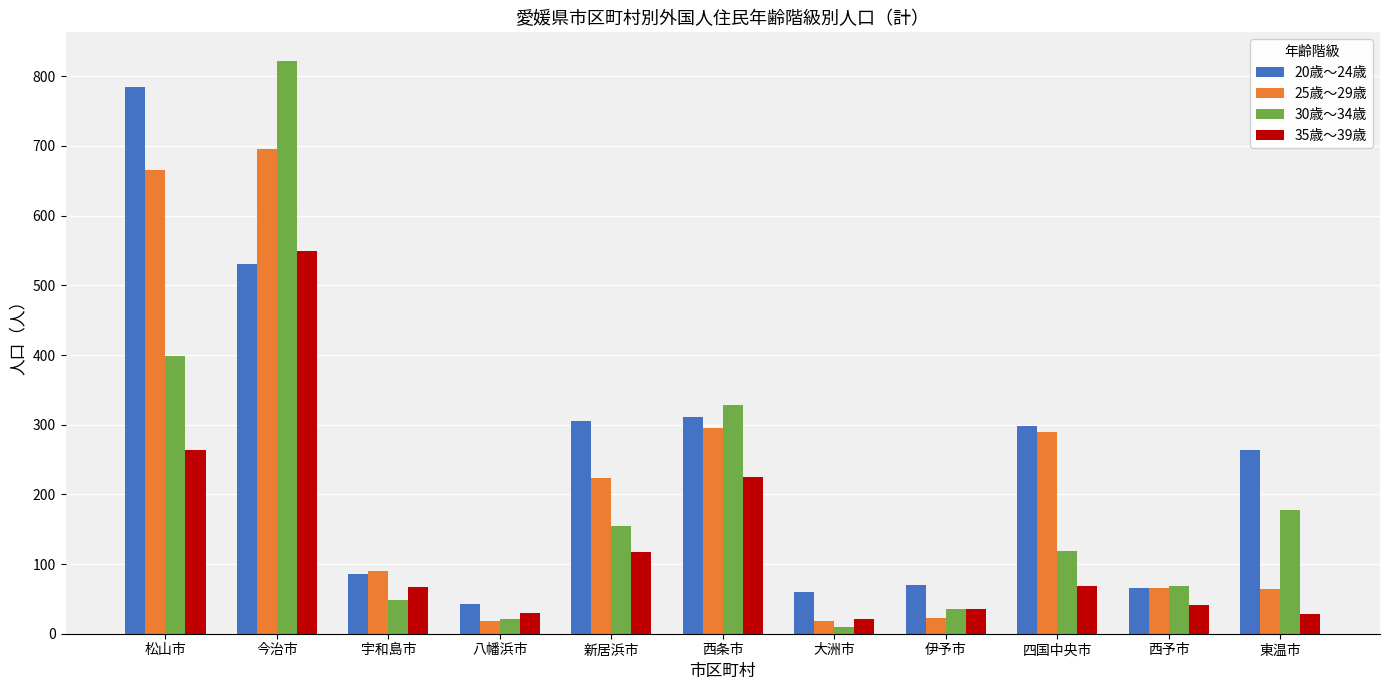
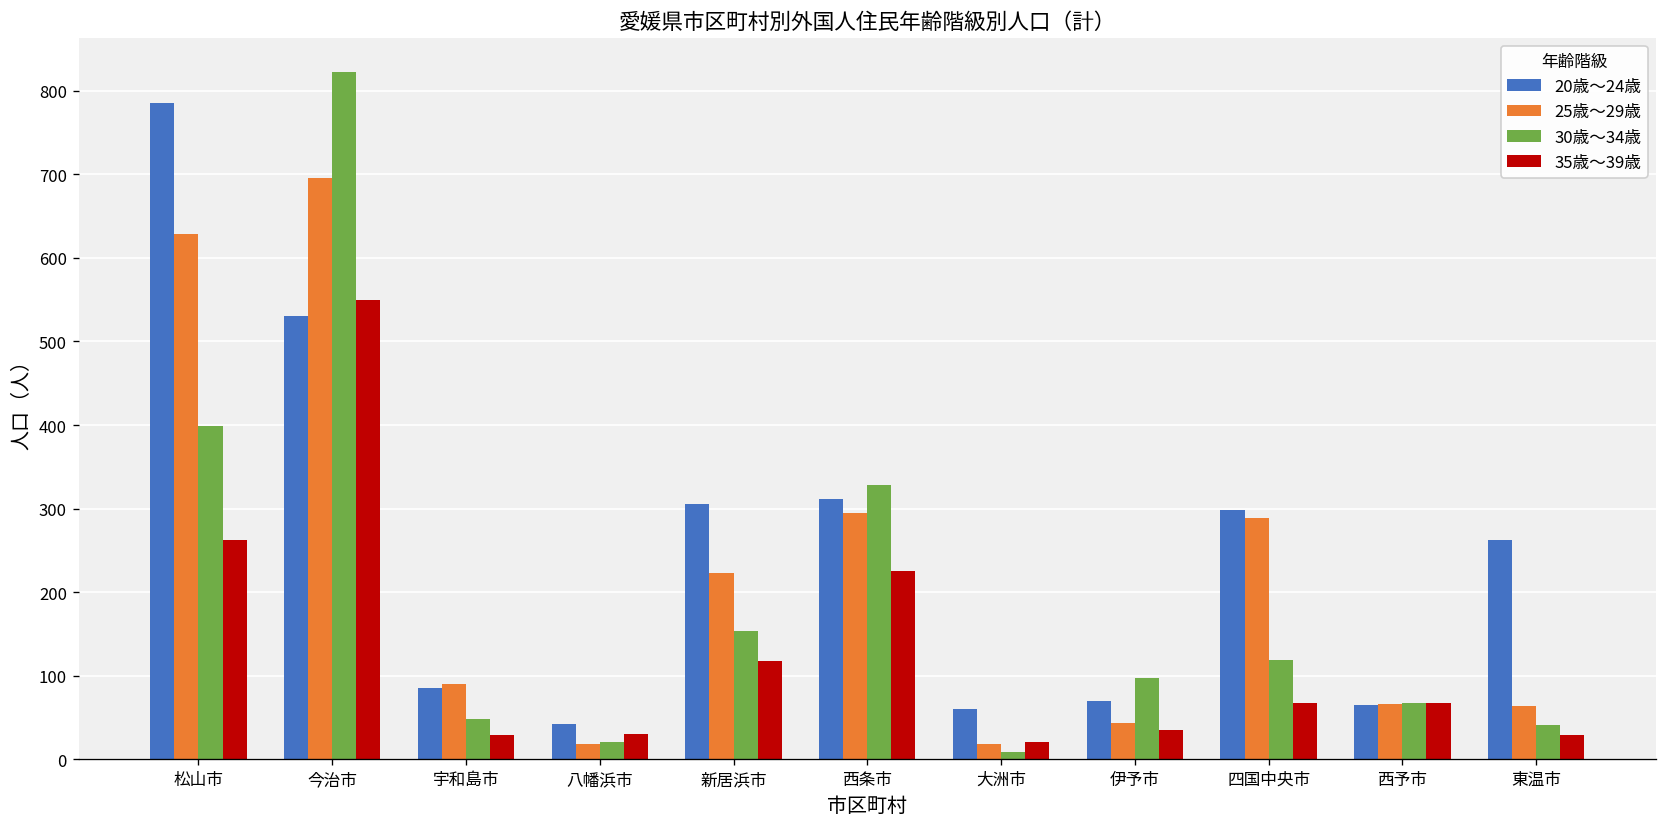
  {
    "20歳～24歳": {
      "松山市": 790,
      "今治市": 530,
      "宇和島市": 90,
      "八幡浜市": 40,
      "新居浜市": 310,
      "西条市": 310,
      "大洲市": 60,
      "伊予市": 70,
      "四国中央市": 300,
      "西予市": 70,
      "東温市": 260
    },
    "25歳～29歳": {
-     "松山市": 670,
+     "松山市": 630,
      "今治市": 700,
      "宇和島市": 90,
      "八幡浜市": 20,
      "新居浜市": 220,
      "西条市": 300,
      "大洲市": 20,
-     "伊予市": 20,
+     "伊予市": 40,
      "四国中央市": 290,
      "西予市": 70,
      "東温市": 60
    },
    "30歳～34歳": {
      "松山市": 400,
      "今治市": 820,
      "宇和島市": 50,
      "八幡浜市": 20,
      "新居浜市": 150,
      "西条市": 330,
      "大洲市": 10,
-     "伊予市": 40,
+     "伊予市": 100,
      "四国中央市": 120,
      "西予市": 70,
-     "東温市": 180
+     "東温市": 40
    },
    "35歳～39歳": {
      "松山市": 260,
      "今治市": 550,
-     "宇和島市": 70,
+     "宇和島市": 30,
      "八幡浜市": 30,
      "新居浜市": 120,
      "西条市": 230,
      "大洲市": 20,
      "伊予市": 40,
      "四国中央市": 70,
-     "西予市": 40,
+     "西予市": 70,
      "東温市": 30
    }
  }
